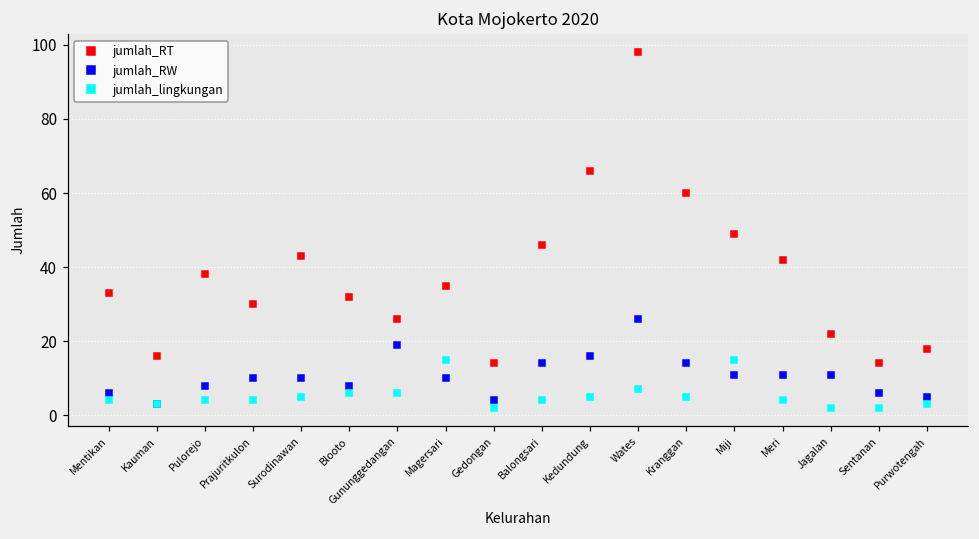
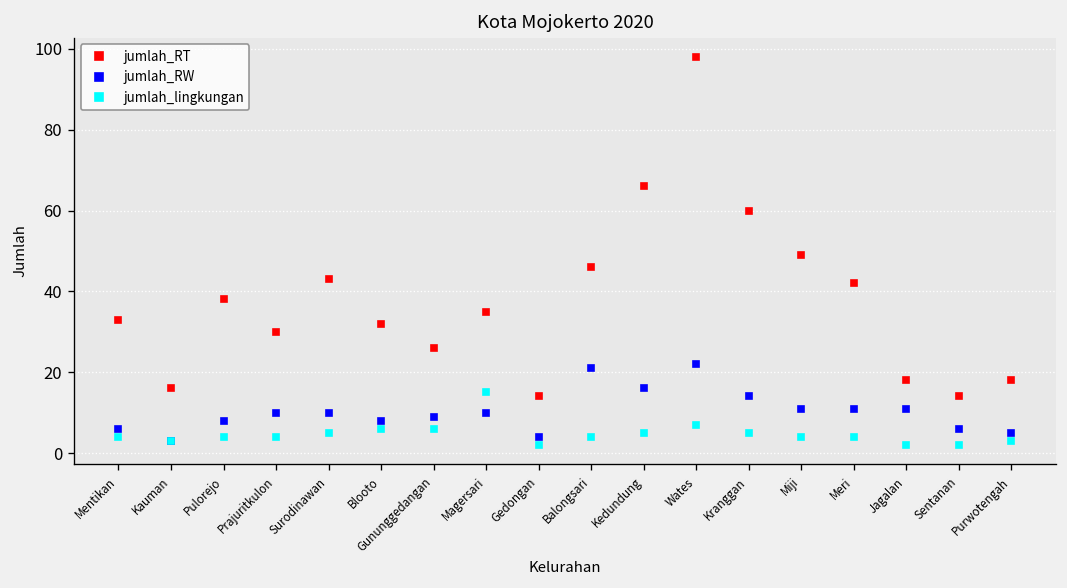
  {
    "jumlah_RT": {
      "Mentikan": 33,
      "Kauman": 16,
      "Pulorejo": 38,
      "Prajuritkulon": 30,
      "Surodinawan": 43,
      "Blooto": 32,
      "Gununggedangan": 26,
      "Magersari": 35,
      "Gedongan": 14,
      "Balongsari": 46,
      "Kedundung": 66,
      "Wates": 98,
      "Kranggan": 60,
      "Miji": 49,
      "Meri": 42,
-     "Jagalan": 22,
+     "Jagalan": 18,
      "Sentanan": 14,
      "Purwotengah": 18
    },
    "jumlah_RW": {
      "Mentikan": 6,
      "Pulorejo": 8,
      "Prajuritkulon": 10,
      "Surodinawan": 10,
      "Blooto": 8,
-     "Gununggedangan": 19,
+     "Gununggedangan": 9,
      "Magersari": 10,
      "Gedongan": 4,
-     "Balongsari": 14,
+     "Balongsari": 21,
      "Kedundung": 16,
-     "Wates": 26,
+     "Wates": 22,
      "Kranggan": 14,
      "Miji": 11,
      "Meri": 11,
      "Jagalan": 11,
      "Sentanan": 6,
      "Purwotengah": 5
    },
    "jumlah_lingkungan": {
      "Mentikan": 4,
      "Pulorejo": 4,
      "Prajuritkulon": 4,
      "Surodinawan": 5,
      "Blooto": 6,
      "Gununggedangan": 6,
      "Magersari": 15,
      "Gedongan": 2,
      "Balongsari": 4,
      "Kedundung": 5,
      "Wates": 7,
      "Kranggan": 5,
-     "Miji": 15,
+     "Miji": 4,
      "Meri": 4,
      "Jagalan": 2,
      "Sentanan": 2,
      "Purwotengah": 3
    }
  }
